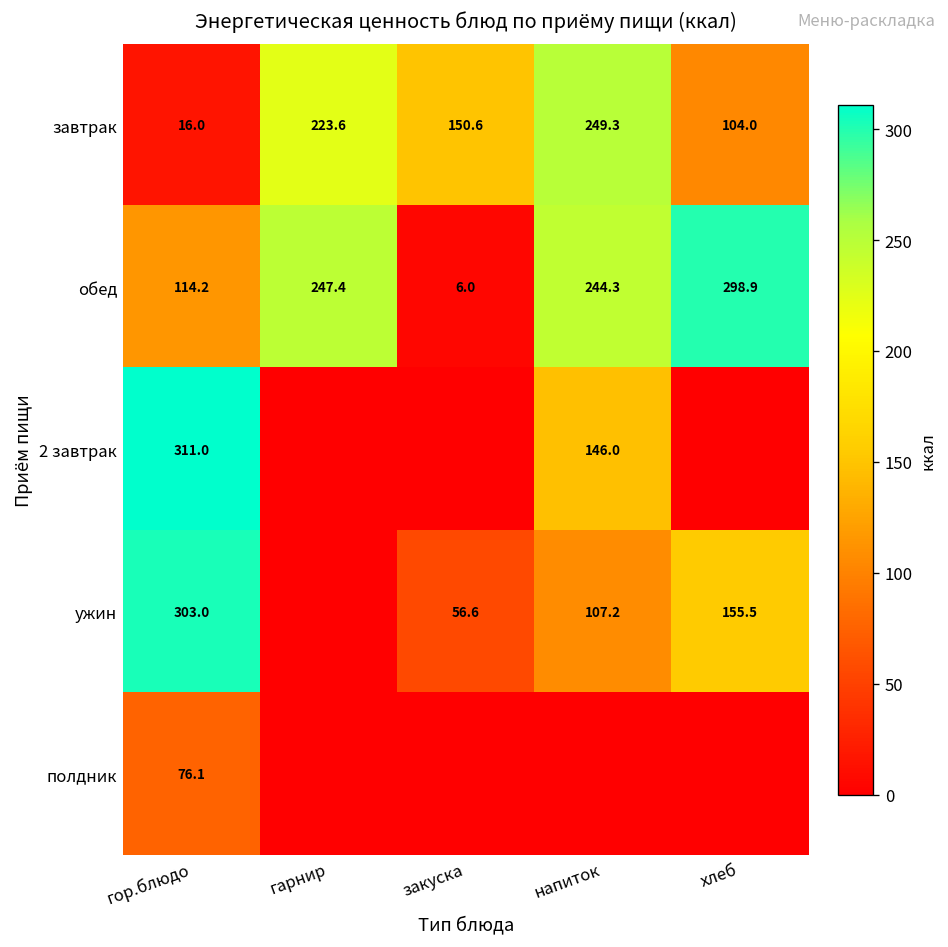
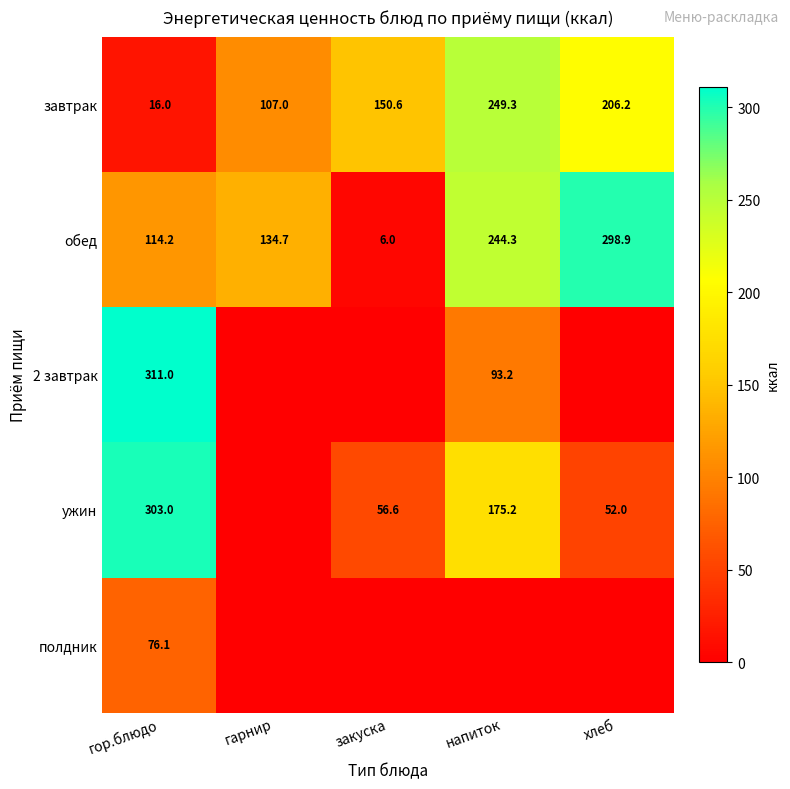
  {
    "завтрак": {
      "гор.блюдо": 16.0,
-     "гарнир": 223.6,
+     "гарнир": 107.0,
      "закуска": 150.6,
      "напиток": 249.3,
-     "хлеб": 104.0
+     "хлеб": 206.2
    },
    "обед": {
      "гор.блюдо": 114.2,
-     "гарнир": 247.4,
+     "гарнир": 134.7,
      "закуска": 6.0,
      "напиток": 244.3,
      "хлеб": 298.9
    },
    "2 завтрак": {
      "гор.блюдо": 311.0,
-     "напиток": 146.0
+     "напиток": 93.2
    },
    "ужин": {
      "гор.блюдо": 303.0,
      "закуска": 56.6,
-     "напиток": 107.2,
-     "хлеб": 155.5
+     "напиток": 175.2,
+     "хлеб": 52.0
    },
    "полдник": {
      "гор.блюдо": 76.1
    }
  }
